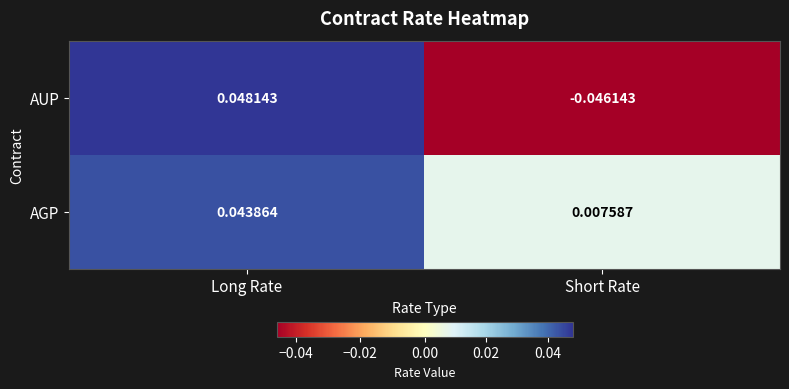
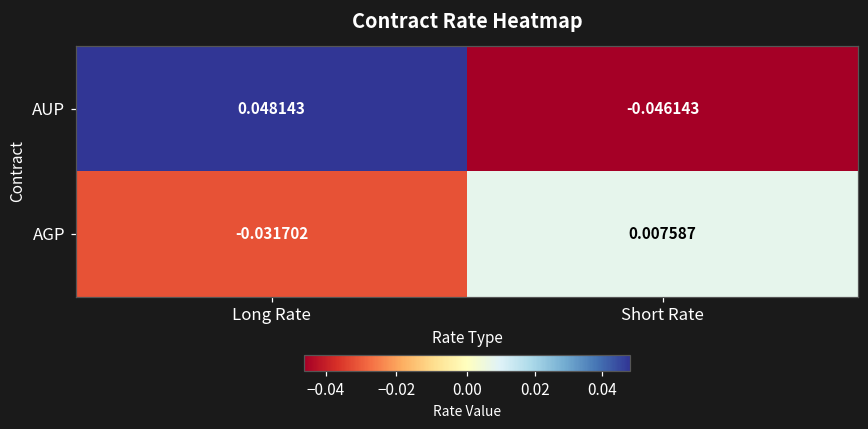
  {
    "AUP": {
      "Long Rate": 0.048143,
      "Short Rate": -0.046143
    },
    "AGP": {
-     "Long Rate": 0.043864,
+     "Long Rate": -0.031702,
      "Short Rate": 0.007587
    }
  }
